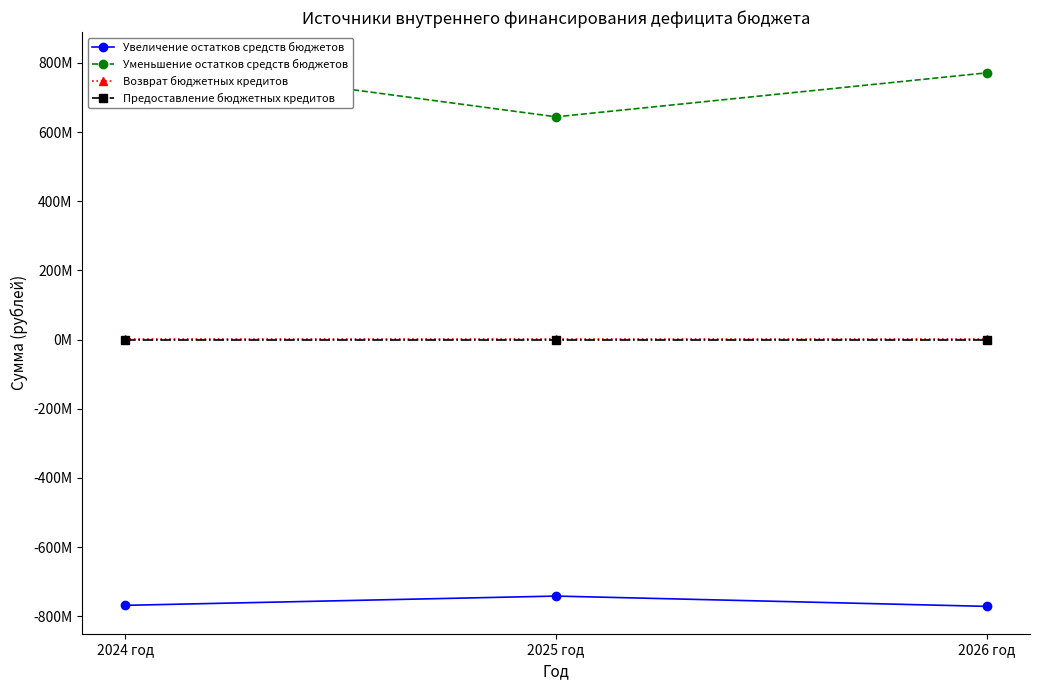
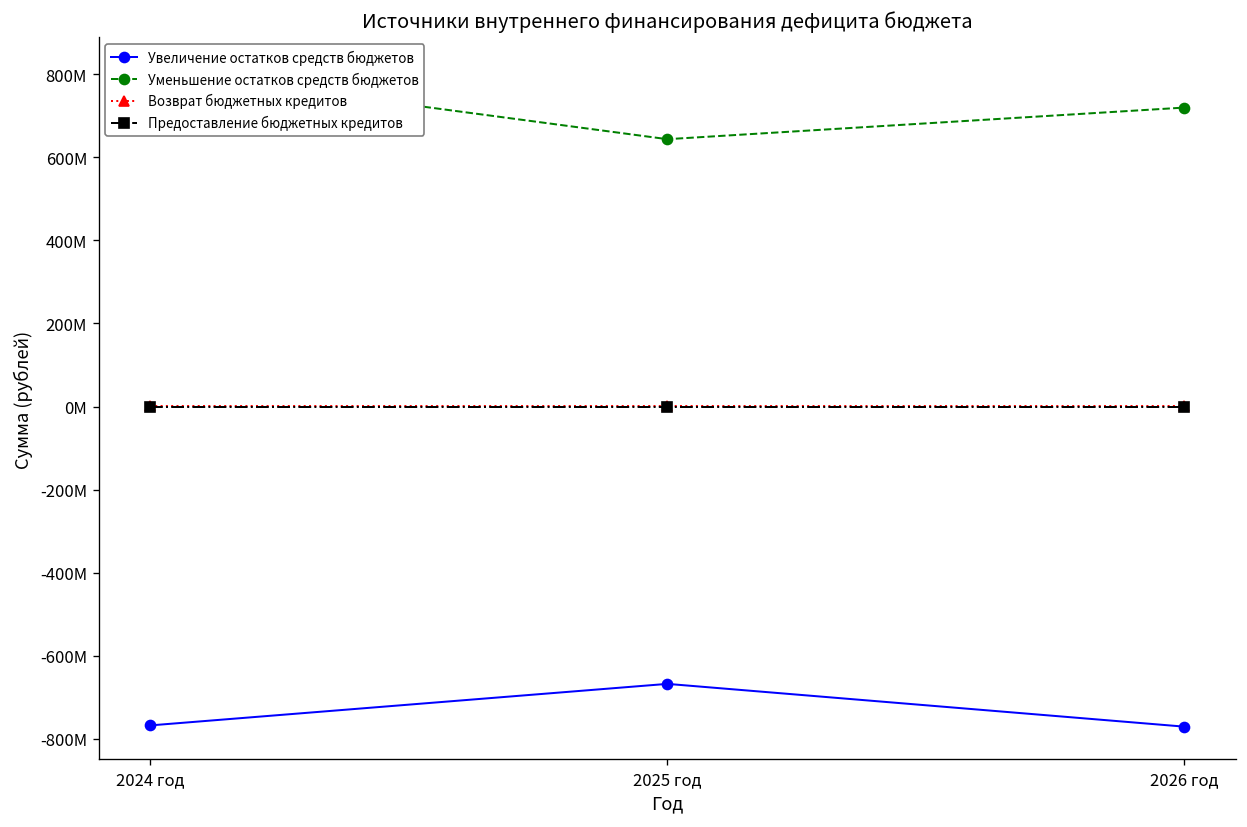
  {
    "Увеличение остатков средств бюджетов": {
      "2024 год": -770000000,
-     "2025 год": -740000000,
+     "2025 год": -670000000,
      "2026 год": -770000000
    },
    "Уменьшение остатков средств бюджетов": {
      "2025 год": 640000000,
-     "2026 год": 770000000
+     "2026 год": 720000000
    }
  }
